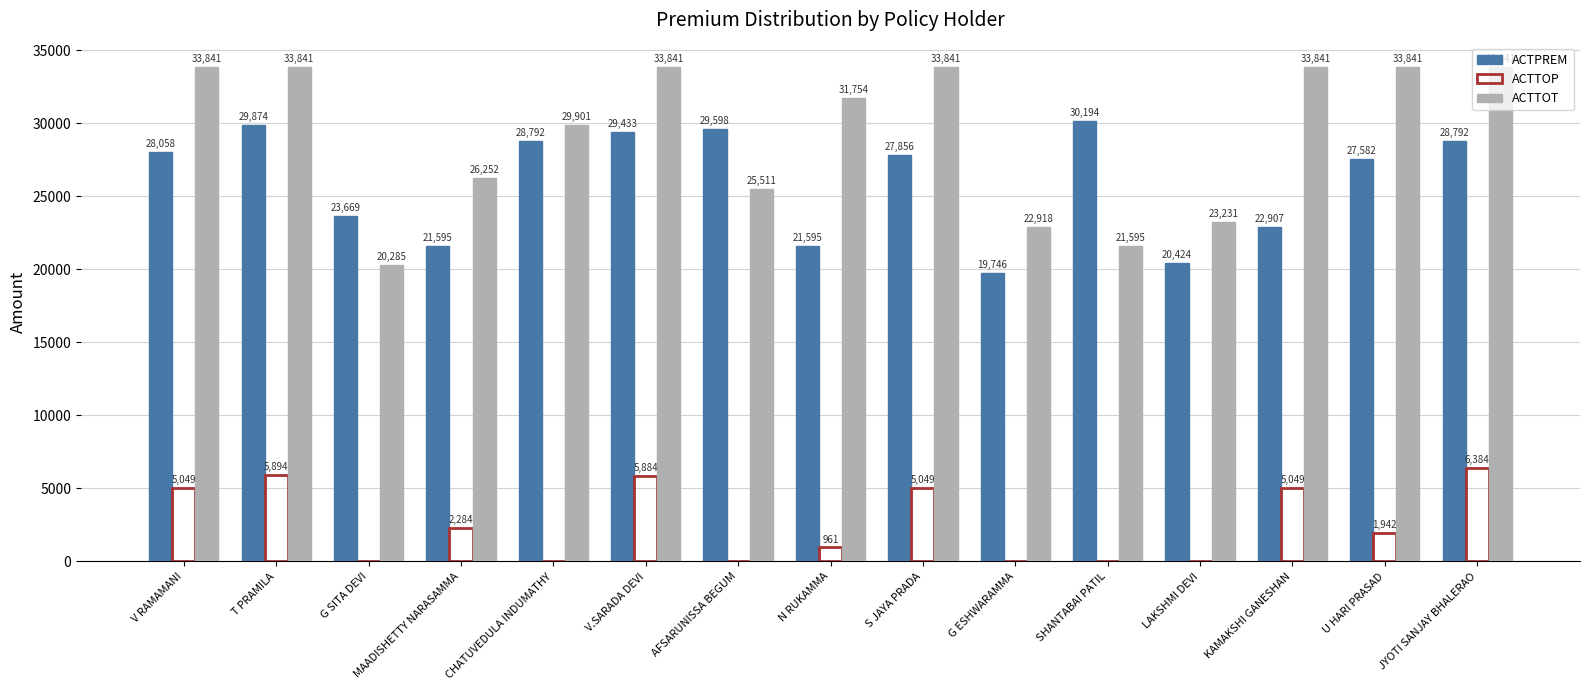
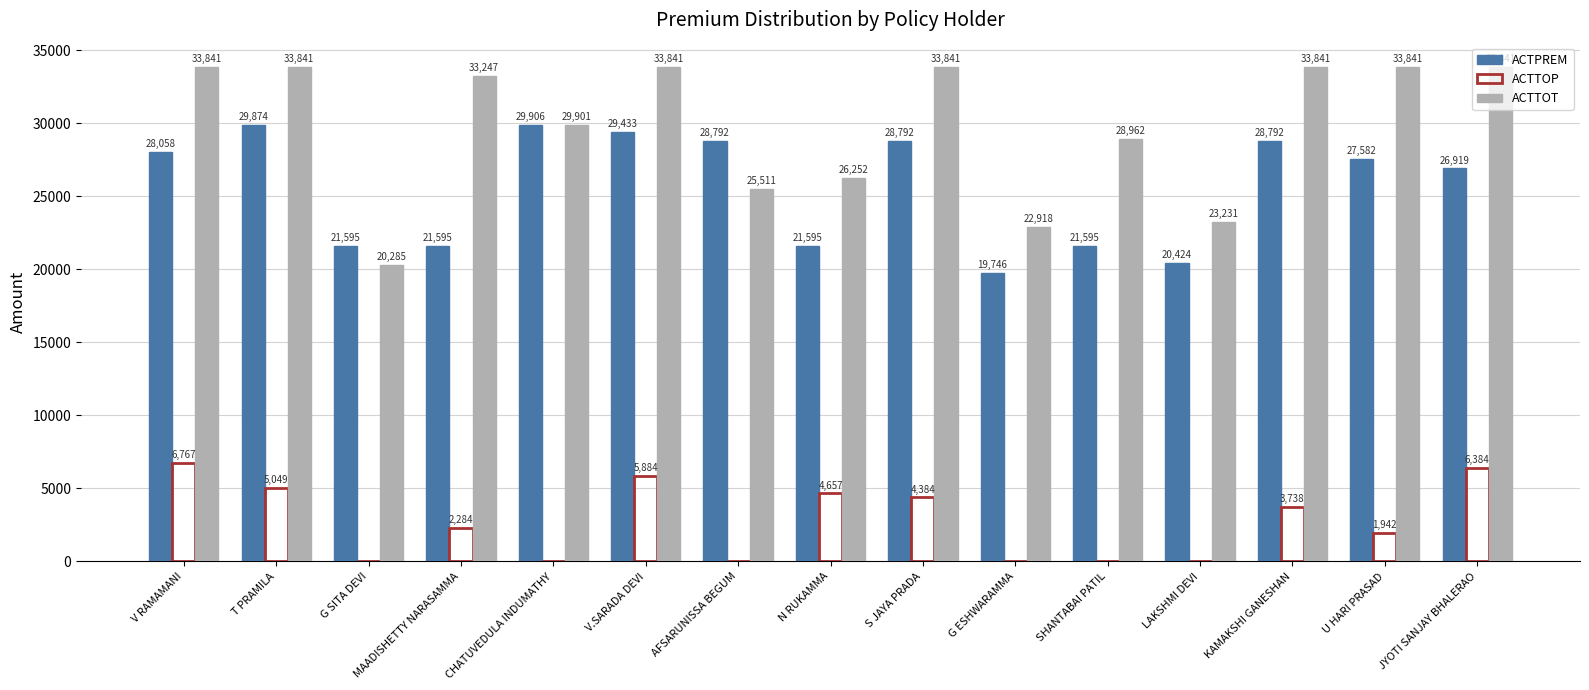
  {
    "ACTPREM": {
      "V RAMAMANI": "28,058",
      "T PRAMILA": "29,874",
-     "G SITA DEVI": "23,669",
+     "G SITA DEVI": "21,595",
      "MAADISHETTY NARASAMMA": "21,595",
-     "CHATUVEDULA INDUMATHY": "28,792",
+     "CHATUVEDULA INDUMATHY": "29,906",
      "V.SARADA DEVI": "29,433",
-     "AFSARUNISSA BEGUM": "29,598",
+     "AFSARUNISSA BEGUM": "28,792",
      "N RUKAMMA": "21,595",
-     "S JAYA PRADA": "27,856",
+     "S JAYA PRADA": "28,792",
      "G ESHWARAMMA": "19,746",
-     "SHANTABAI PATIL": "30,194",
+     "SHANTABAI PATIL": "21,595",
      "LAKSHMI DEVI": "20,424",
-     "KAMAKSHI GANESHAN": "22,907",
+     "KAMAKSHI GANESHAN": "28,792",
      "U HARI PRASAD": "27,582",
-     "JYOTI SANJAY BHALERAO": "28,792"
+     "JYOTI SANJAY BHALERAO": "26,919"
    },
    "ACTTOP": {
-     "V RAMAMANI": "5,049",
-     "T PRAMILA": "5,894",
+     "V RAMAMANI": "6,767",
+     "T PRAMILA": "5,049",
      "MAADISHETTY NARASAMMA": "2,284",
      "V.SARADA DEVI": "5,884",
-     "N RUKAMMA": "961",
-     "S JAYA PRADA": "5,049",
-     "KAMAKSHI GANESHAN": "5,049",
+     "N RUKAMMA": "4,657",
+     "S JAYA PRADA": "4,384",
+     "KAMAKSHI GANESHAN": "3,738",
      "U HARI PRASAD": "1,942",
      "JYOTI SANJAY BHALERAO": "6,384"
    },
    "ACTTOT": {
      "V RAMAMANI": "33,841",
      "T PRAMILA": "33,841",
      "G SITA DEVI": "20,285",
-     "MAADISHETTY NARASAMMA": "26,252",
+     "MAADISHETTY NARASAMMA": "33,247",
      "CHATUVEDULA INDUMATHY": "29,901",
      "V.SARADA DEVI": "33,841",
      "AFSARUNISSA BEGUM": "25,511",
-     "N RUKAMMA": "31,754",
+     "N RUKAMMA": "26,252",
      "S JAYA PRADA": "33,841",
      "G ESHWARAMMA": "22,918",
-     "SHANTABAI PATIL": "21,595",
+     "SHANTABAI PATIL": "28,962",
      "LAKSHMI DEVI": "23,231",
      "KAMAKSHI GANESHAN": "33,841",
      "U HARI PRASAD": "33,841"
    }
  }
